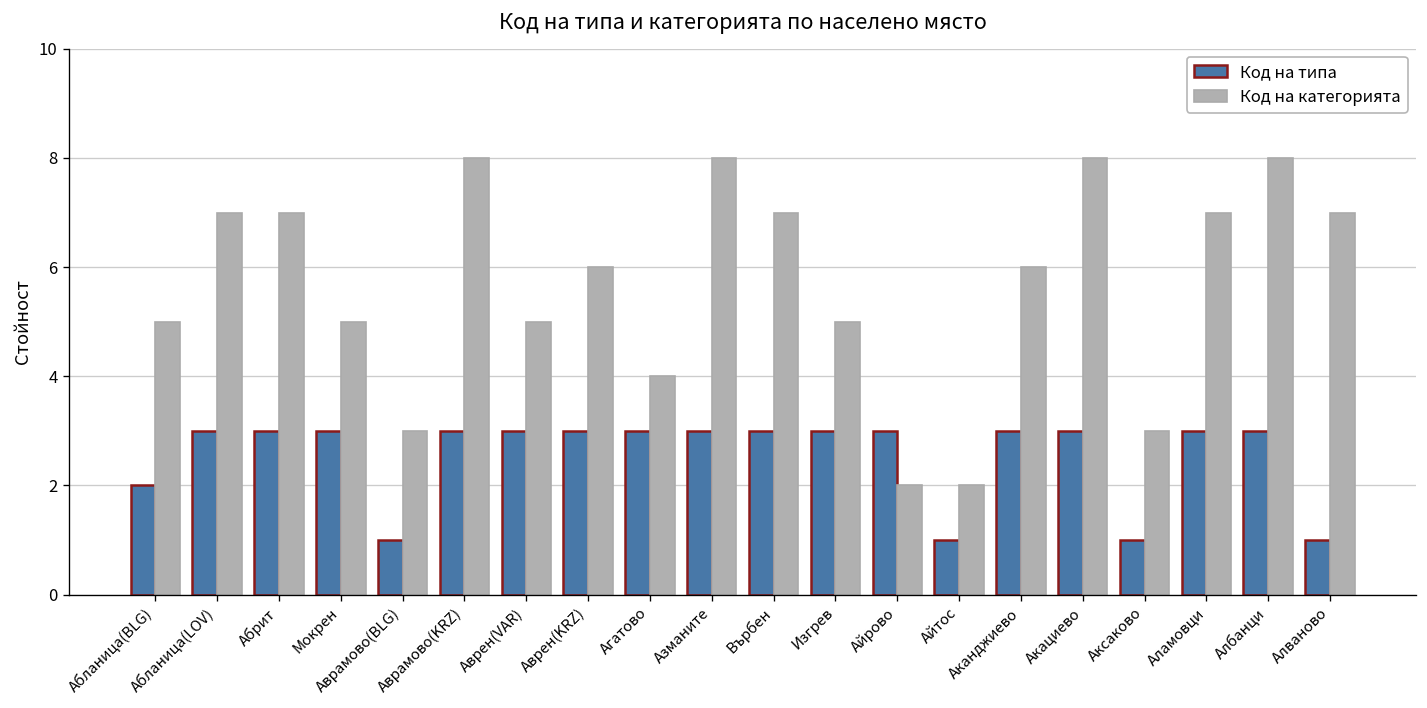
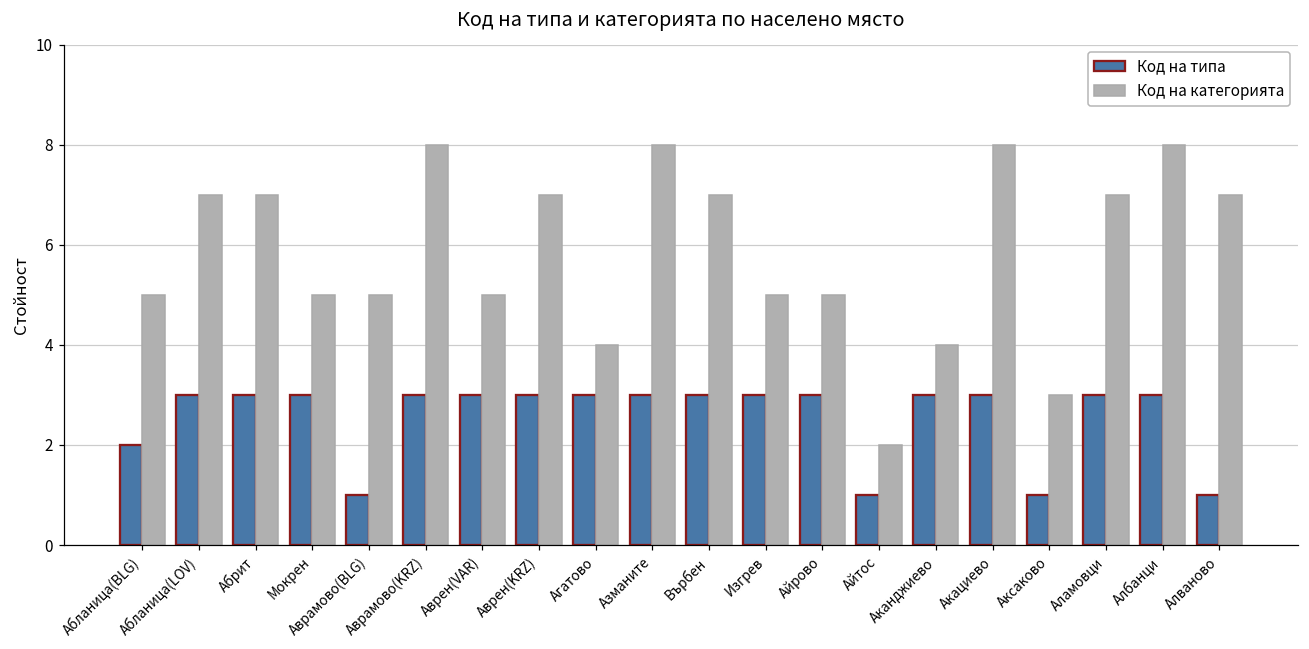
  {
    "Код на типа": {
      "Абланица(BLG)": 2,
      "Абланица(LOV)": 3,
      "Абрит": 3,
      "Мокрен": 3,
      "Аврамово(BLG)": 1,
      "Аврамово(KRZ)": 3,
      "Аврен(VAR)": 3,
      "Аврен(KRZ)": 3,
      "Агатово": 3,
      "Азманите": 3,
      "Върбен": 3,
      "Изгрев": 3,
      "Айрово": 3,
      "Айтос": 1,
      "Аканджиево": 3,
      "Акациево": 3,
      "Аксаково": 1,
      "Аламовци": 3,
      "Албанци": 3,
      "Алваново": 1
    },
    "Код на категорията": {
      "Абланица(BLG)": 5,
      "Абланица(LOV)": 7,
      "Абрит": 7,
      "Мокрен": 5,
-     "Аврамово(BLG)": 3,
+     "Аврамово(BLG)": 5,
      "Аврамово(KRZ)": 8,
      "Аврен(VAR)": 5,
-     "Аврен(KRZ)": 6,
+     "Аврен(KRZ)": 7,
      "Агатово": 4,
      "Азманите": 8,
      "Върбен": 7,
      "Изгрев": 5,
-     "Айрово": 2,
+     "Айрово": 5,
      "Айтос": 2,
-     "Аканджиево": 6,
+     "Аканджиево": 4,
      "Акациево": 8,
      "Аксаково": 3,
      "Аламовци": 7,
      "Албанци": 8,
      "Алваново": 7
    }
  }
